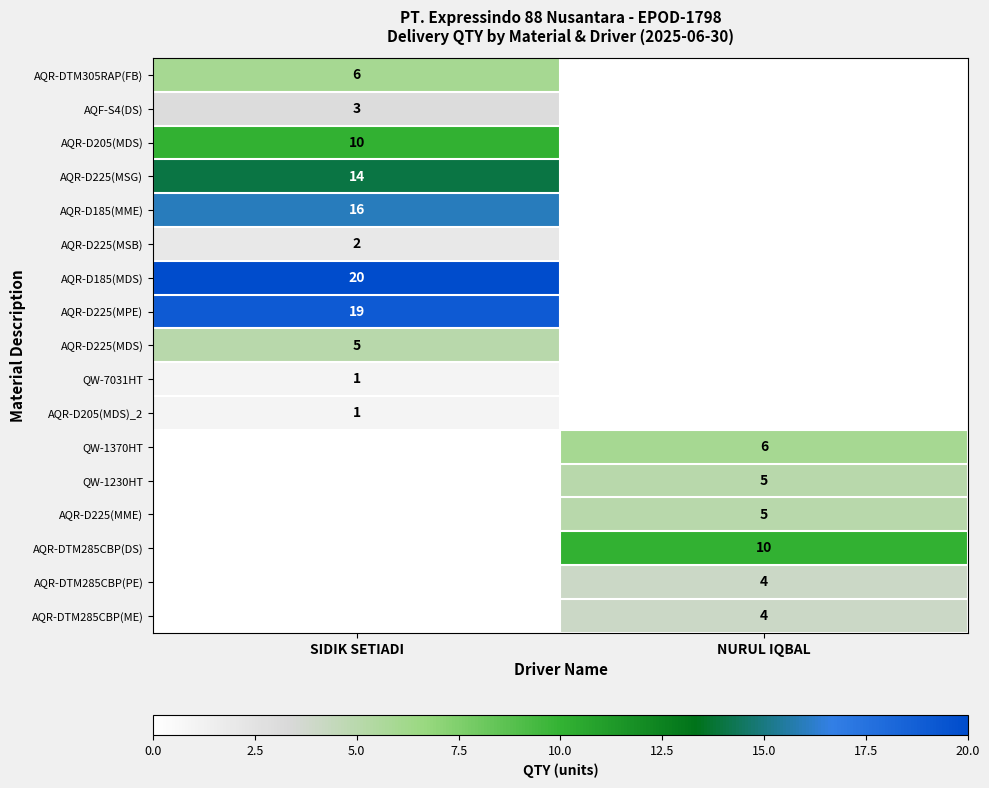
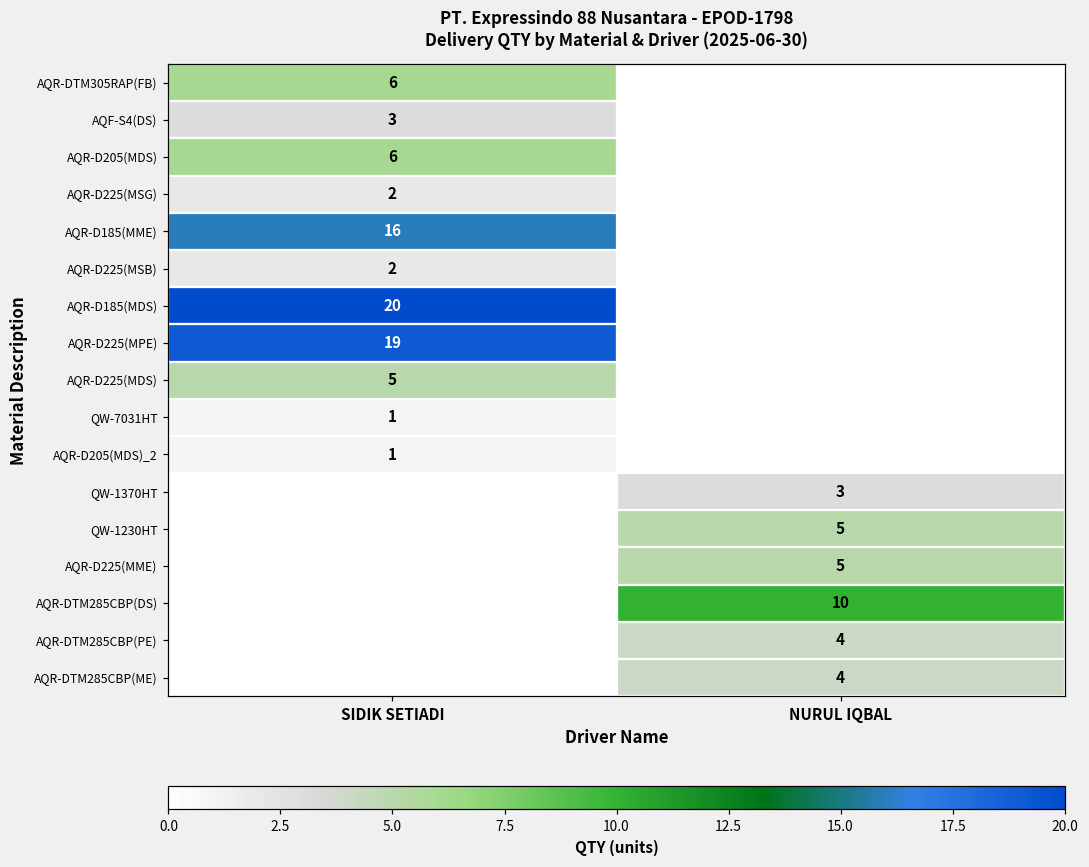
  {
    "AQR-DTM305RAP(FB)": {
      "SIDIK SETIADI": 6
    },
    "AQF-S4(DS)": {
      "SIDIK SETIADI": 3
    },
    "AQR-D205(MDS)": {
-     "SIDIK SETIADI": 10
+     "SIDIK SETIADI": 6
    },
    "AQR-D225(MSG)": {
-     "SIDIK SETIADI": 14
+     "SIDIK SETIADI": 2
    },
    "AQR-D185(MME)": {
      "SIDIK SETIADI": 16
    },
    "AQR-D225(MSB)": {
      "SIDIK SETIADI": 2
    },
    "AQR-D185(MDS)": {
      "SIDIK SETIADI": 20
    },
    "AQR-D225(MPE)": {
      "SIDIK SETIADI": 19
    },
    "AQR-D225(MDS)": {
      "SIDIK SETIADI": 5
    },
    "QW-7031HT": {
      "SIDIK SETIADI": 1
    },
    "AQR-D205(MDS)_2": {
      "SIDIK SETIADI": 1
    },
    "QW-1370HT": {
-     "NURUL IQBAL": 6
+     "NURUL IQBAL": 3
    },
    "QW-1230HT": {
      "NURUL IQBAL": 5
    },
    "AQR-D225(MME)": {
      "NURUL IQBAL": 5
    },
    "AQR-DTM285CBP(DS)": {
      "NURUL IQBAL": 10
    },
    "AQR-DTM285CBP(PE)": {
      "NURUL IQBAL": 4
    },
    "AQR-DTM285CBP(ME)": {
      "NURUL IQBAL": 4
    }
  }
